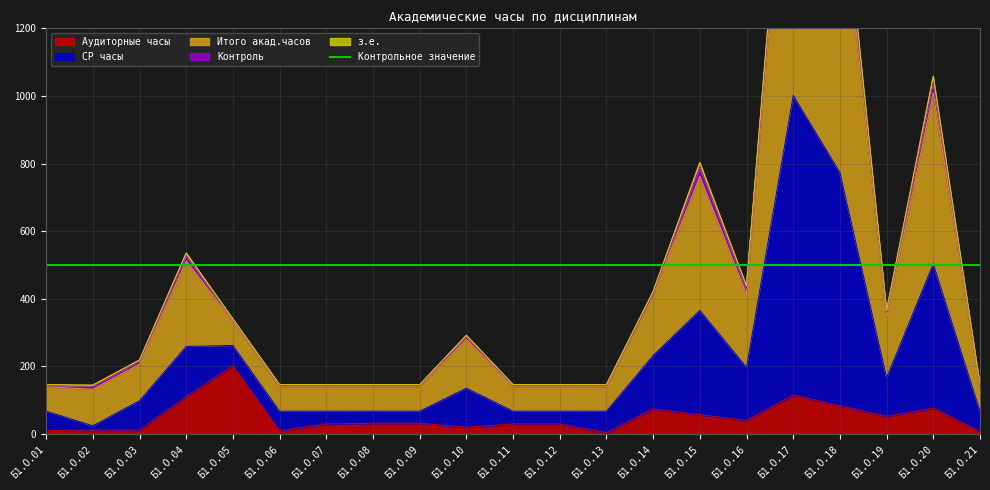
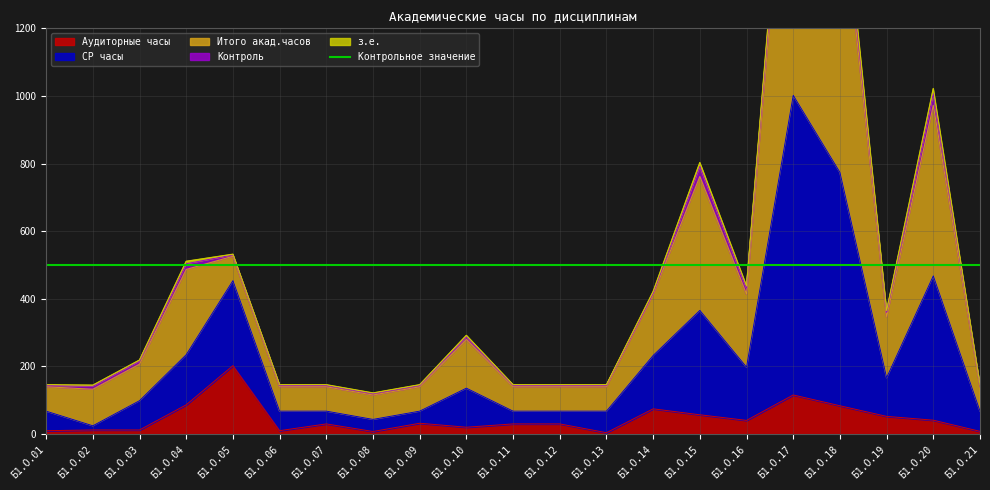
  {
    "Аудиторные часы": {
      "Б1.О.01": 10,
      "Б1.О.02": 10,
      "Б1.О.03": 10,
-     "Б1.О.04": 110,
+     "Б1.О.04": 90,
      "Б1.О.05": 200,
      "Б1.О.06": 10,
      "Б1.О.07": 30,
-     "Б1.О.08": 30,
+     "Б1.О.08": 10,
      "Б1.О.09": 30,
      "Б1.О.10": 20,
      "Б1.О.11": 30,
      "Б1.О.12": 30,
      "Б1.О.13": 0,
      "Б1.О.14": 70,
      "Б1.О.15": 60,
      "Б1.О.16": 40,
      "Б1.О.17": 120,
      "Б1.О.18": 80,
      "Б1.О.19": 50,
-     "Б1.О.20": 80,
+     "Б1.О.20": 40,
      "Б1.О.21": 10
    },
    "СР часы": {
      "Б1.О.01": 60,
      "Б1.О.02": 10,
      "Б1.О.03": 90,
      "Б1.О.04": 150,
-     "Б1.О.05": 60,
+     "Б1.О.05": 250,
      "Б1.О.06": 60,
      "Б1.О.07": 40,
      "Б1.О.08": 40,
      "Б1.О.09": 40,
      "Б1.О.10": 120,
      "Б1.О.11": 40,
      "Б1.О.12": 40,
      "Б1.О.13": 60,
      "Б1.О.14": 160,
      "Б1.О.15": 310,
      "Б1.О.16": 160,
      "Б1.О.17": 890,
      "Б1.О.18": 690,
      "Б1.О.19": 110,
      "Б1.О.20": 430,
      "Б1.О.21": 60
    },
    "Контроль": {
      "Б1.О.15": 30,
      "Б1.О.20": 40
    }
  }
